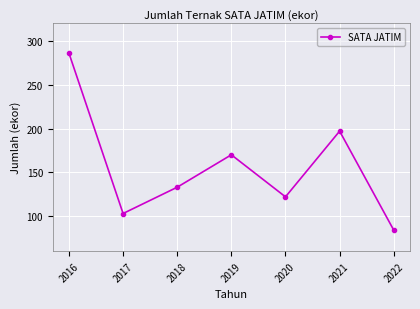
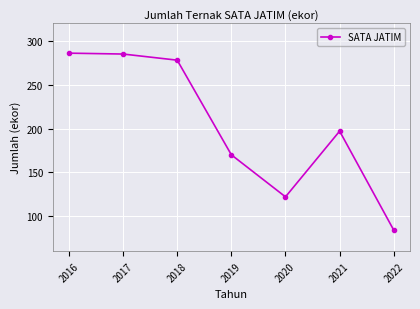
  {
    "2016": 290,
-   "2017": 100,
-   "2018": 130,
+   "2017": 290,
+   "2018": 280,
    "2019": 170,
    "2020": 120,
    "2021": 200,
    "2022": 80
  }
